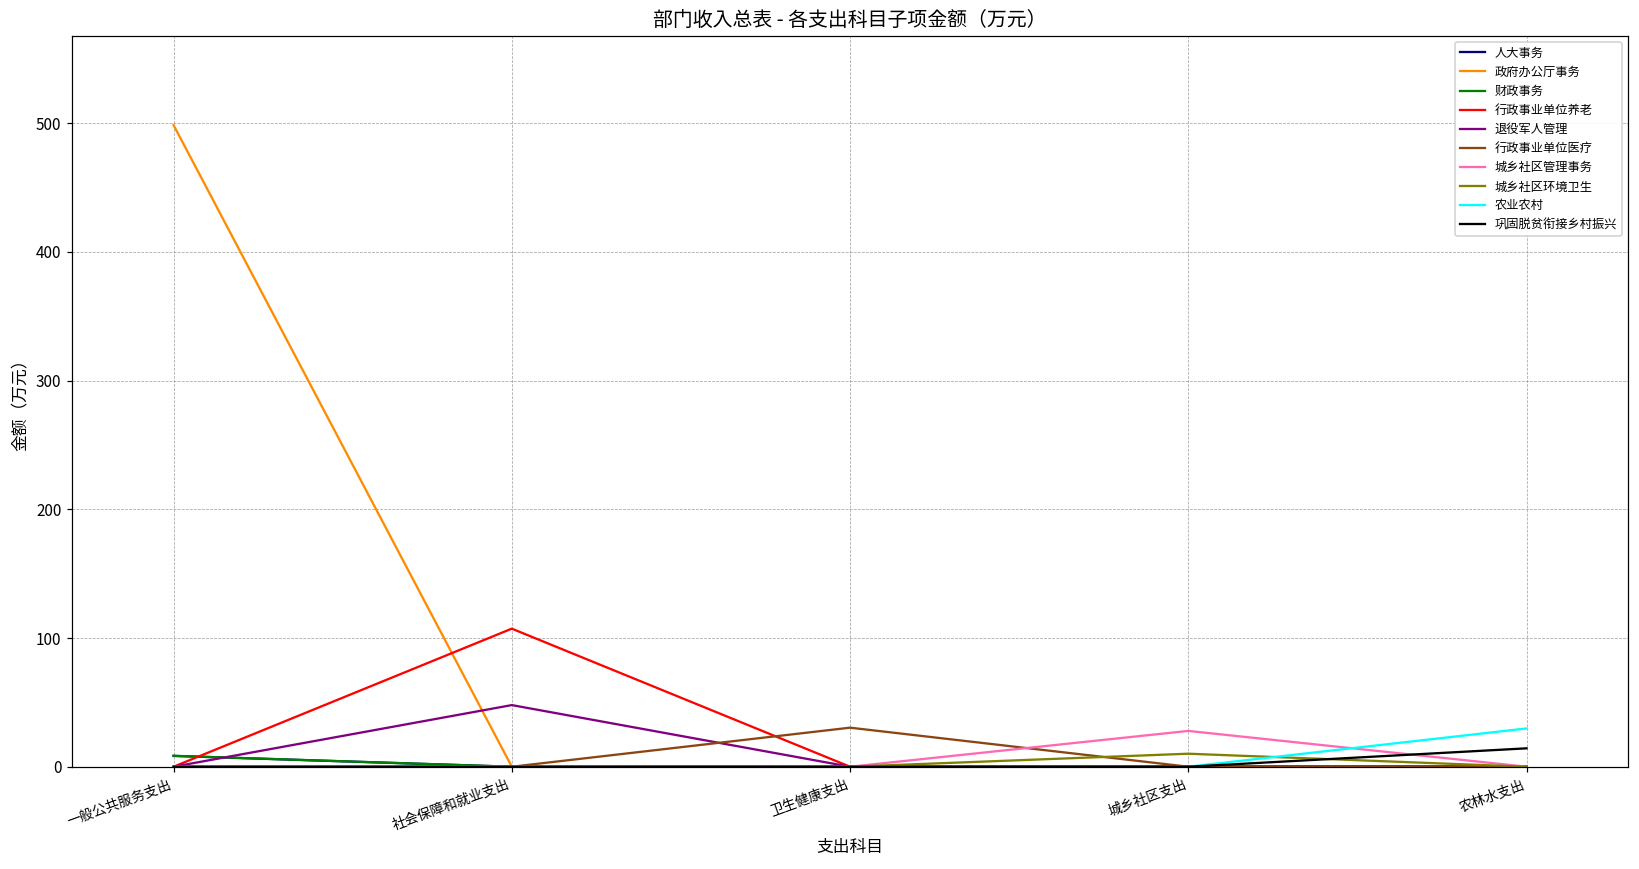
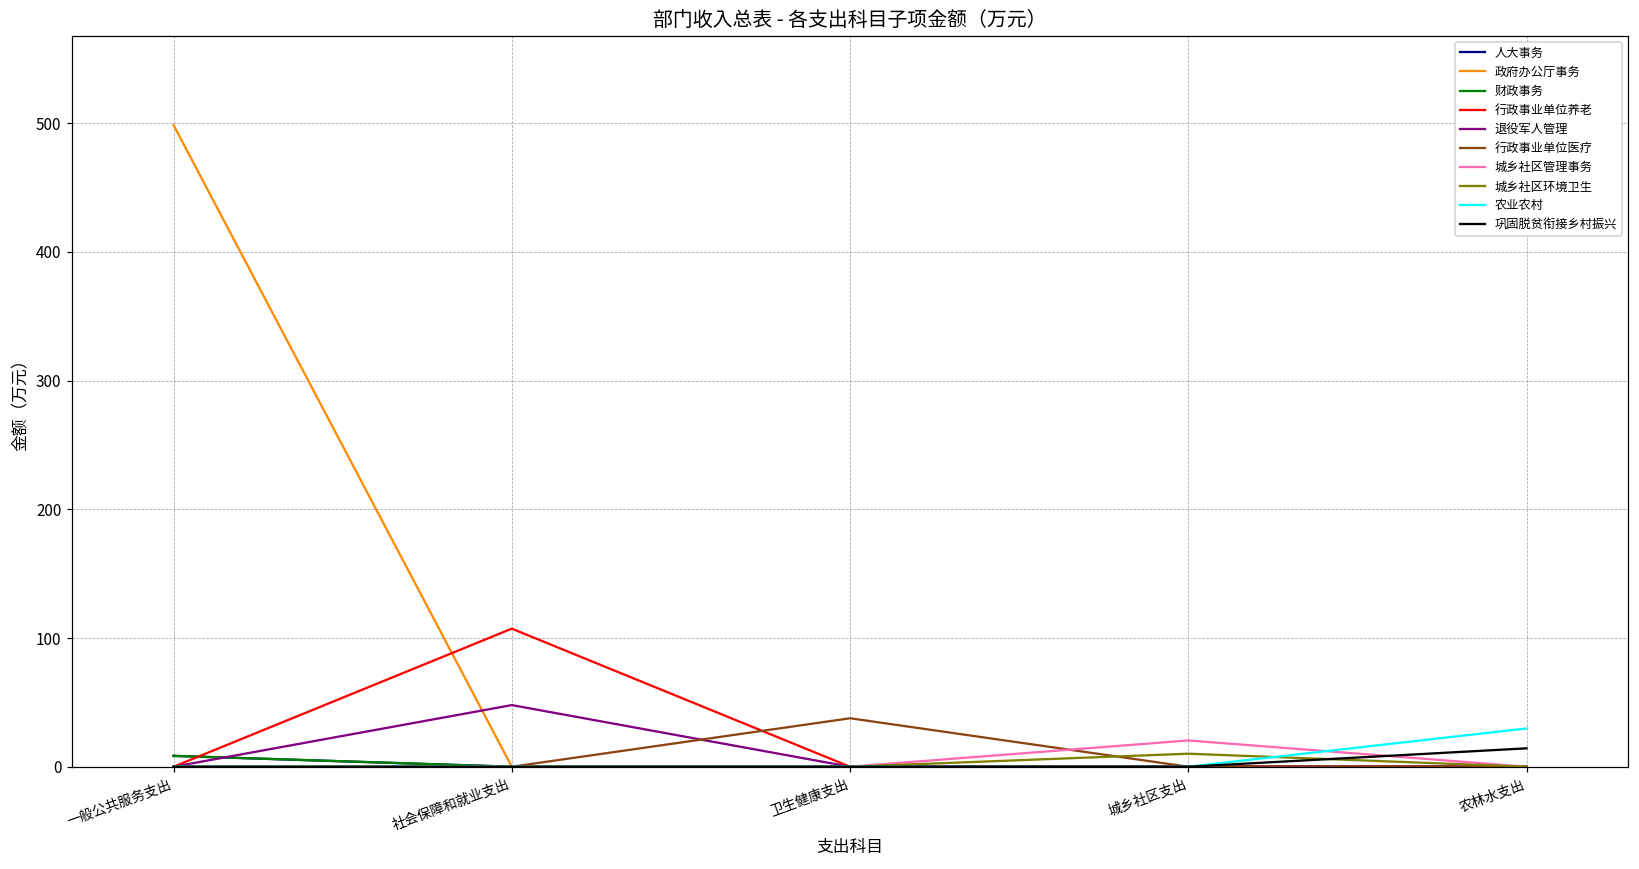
  {
    "政府办公厅事务": {
      "一般公共服务支出": 499
    },
    "行政事业单位养老": {
      "社会保障和就业支出": 107
    },
    "退役军人管理": {
      "社会保障和就业支出": 48
    },
    "行政事业单位医疗": {
-     "卫生健康支出": 30
+     "卫生健康支出": 38
    },
    "城乡社区管理事务": {
-     "城乡社区支出": 28
+     "城乡社区支出": 20
    },
    "城乡社区环境卫生": {
      "城乡社区支出": 10
    },
    "农业农村": {
      "农林水支出": 30
    },
    "巩固脱贫衔接乡村振兴": {
      "农林水支出": 14
    }
  }
